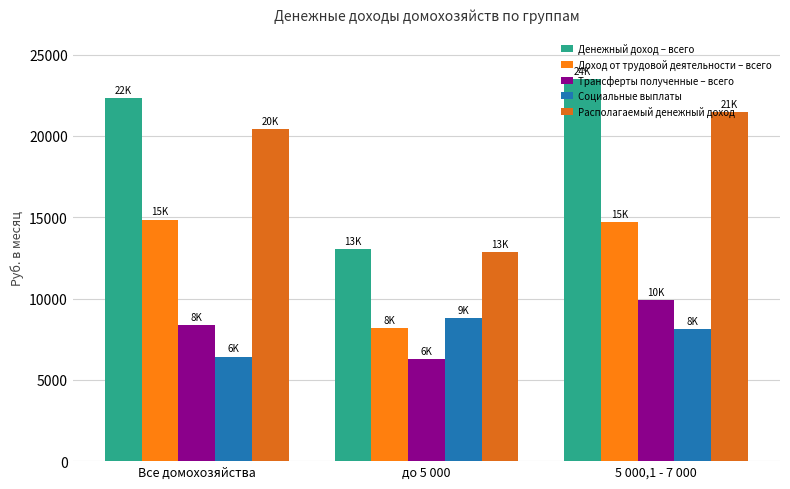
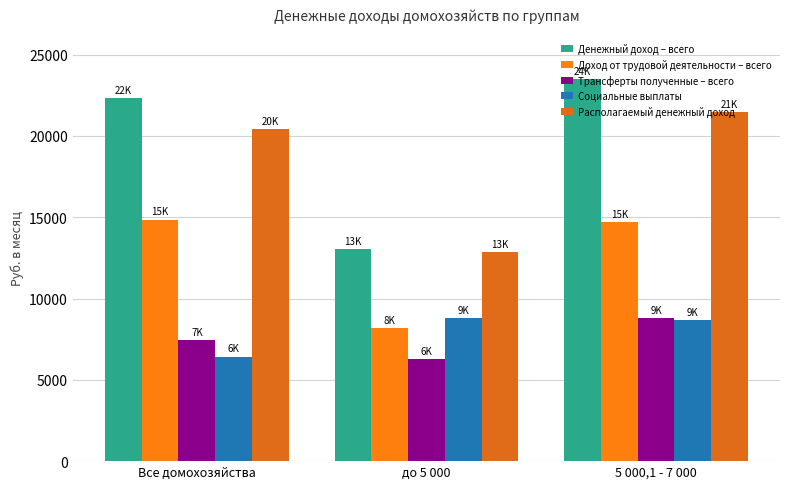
  {
    "Денежный доход – всего": {
      "Все домохозяйства": "22K",
      "до 5 000": "13K",
      "5 000,1 - 7 000": "24K"
    },
    "Трансферты полученные – всего": {
-     "Все домохозяйства": "8K",
+     "Все домохозяйства": "7K",
      "до 5 000": "6K",
-     "5 000,1 - 7 000": "10K"
+     "5 000,1 - 7 000": "9K"
    },
    "Социальные выплаты": {
      "Все домохозяйства": "6K",
      "до 5 000": "9K",
-     "5 000,1 - 7 000": "8K"
+     "5 000,1 - 7 000": "9K"
    }
  }
